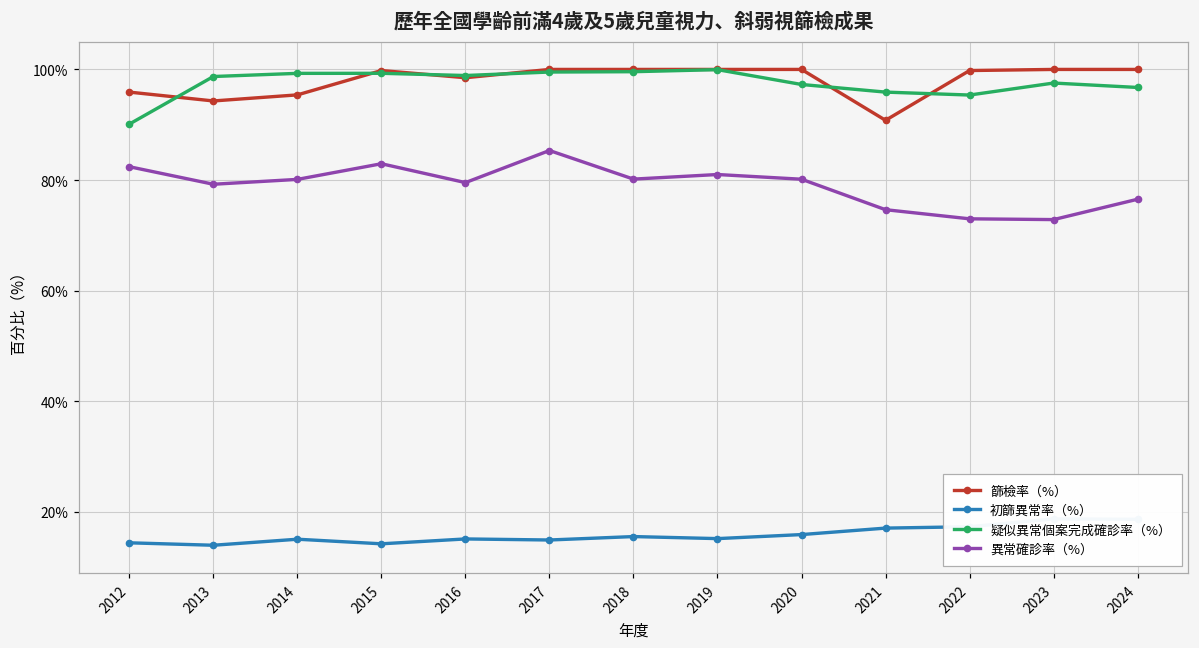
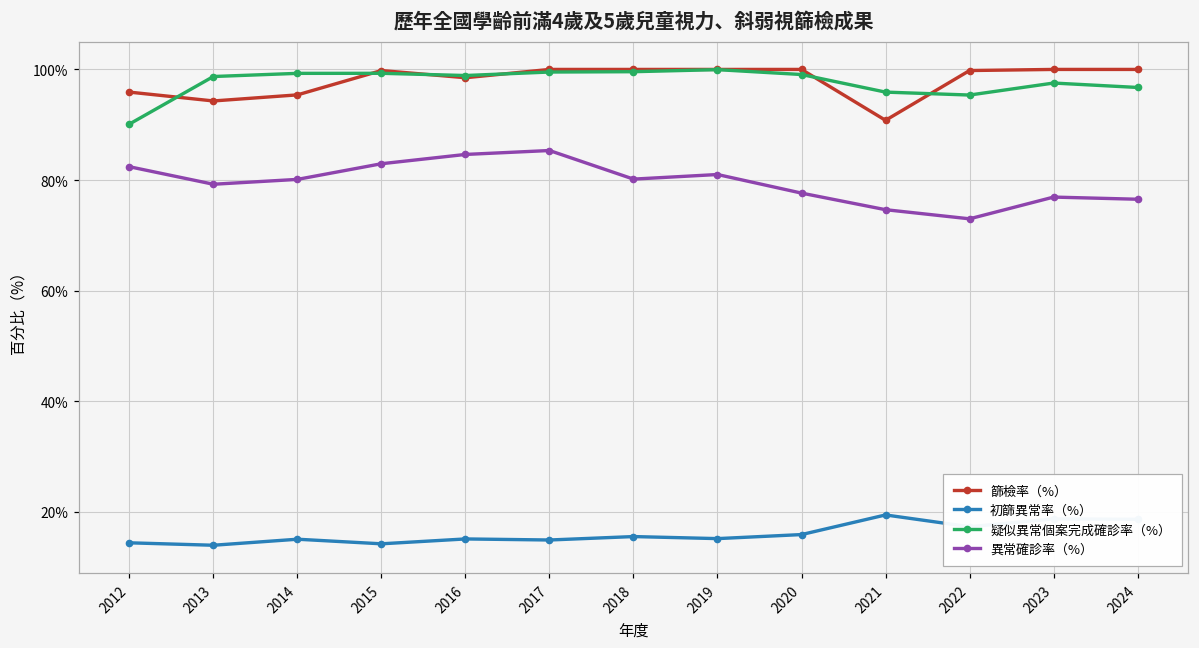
  {
    "篩檢率（%）": {
      "2012": "96%",
      "2013": "94%",
      "2014": "95%",
      "2020": "100%",
      "2021": "91%",
      "2022": "100%",
      "2023": "100%",
      "2024": "100%"
    },
    "初篩異常率（%）": {
      "2012": "14%",
      "2013": "14%",
      "2014": "15%",
      "2015": "14%",
      "2016": "15%",
      "2017": "15%",
      "2018": "16%",
      "2019": "15%",
      "2020": "16%",
-     "2021": "17%"
+     "2021": "19%"
    },
    "疑似異常個案完成確診率（%）": {
      "2012": "90%",
      "2013": "99%",
      "2014": "99%",
-     "2020": "97%",
+     "2020": "99%",
      "2021": "96%",
      "2022": "95%",
      "2023": "98%",
      "2024": "97%"
    },
    "異常確診率（%）": {
      "2012": "82%",
      "2013": "79%",
      "2014": "80%",
      "2015": "83%",
-     "2016": "80%",
+     "2016": "85%",
      "2017": "85%",
      "2018": "80%",
      "2019": "81%",
-     "2020": "80%",
+     "2020": "78%",
      "2021": "75%",
      "2022": "73%",
-     "2023": "73%",
+     "2023": "77%",
      "2024": "77%"
    }
  }
